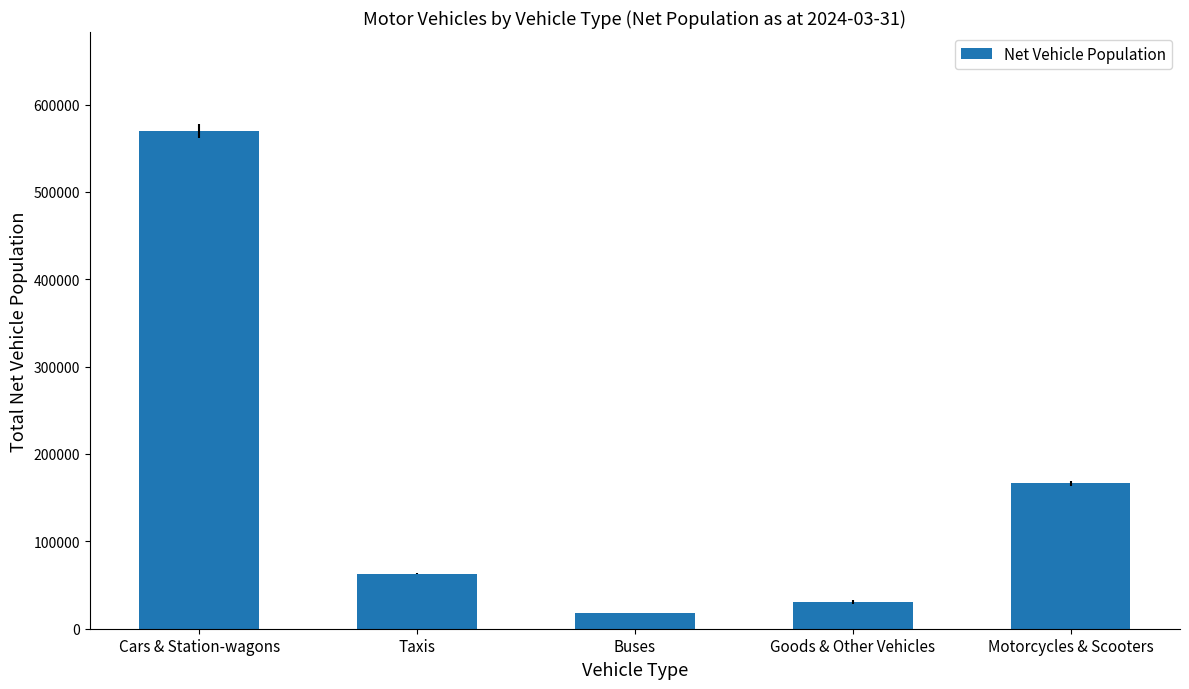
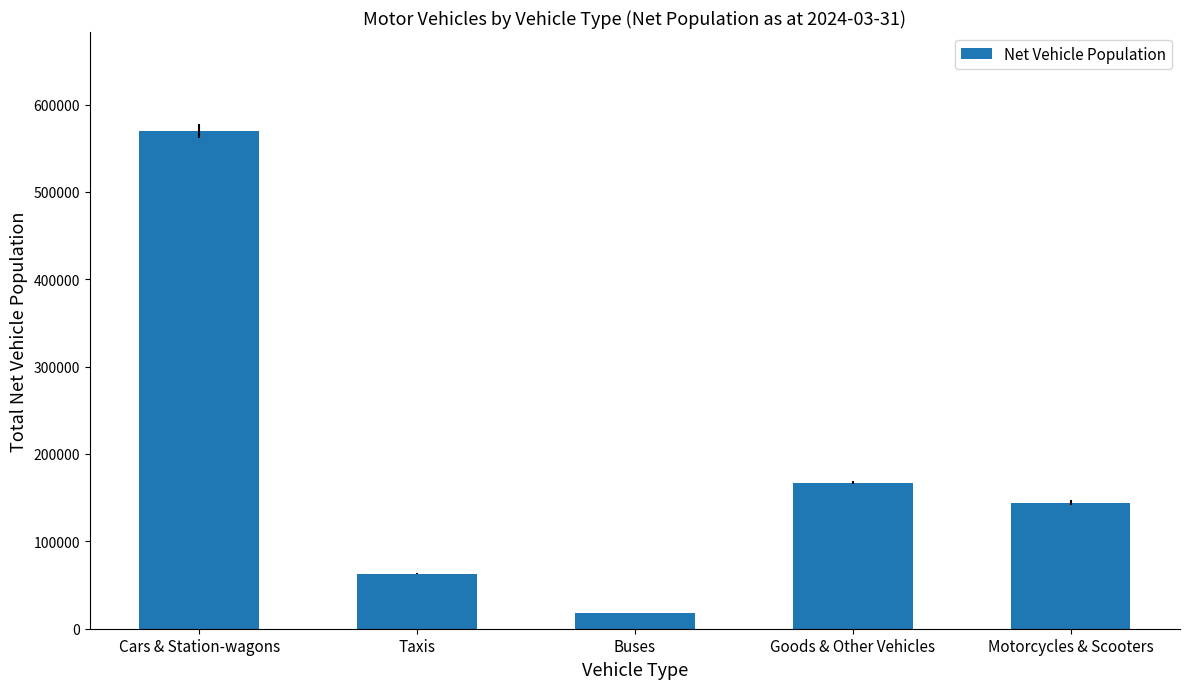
  {
    "Cars & Station-wagons": 570000,
    "Taxis": 60000,
    "Buses": 20000,
-   "Goods & Other Vehicles": 30000,
-   "Motorcycles & Scooters": 170000
+   "Goods & Other Vehicles": 170000,
+   "Motorcycles & Scooters": 140000
  }
